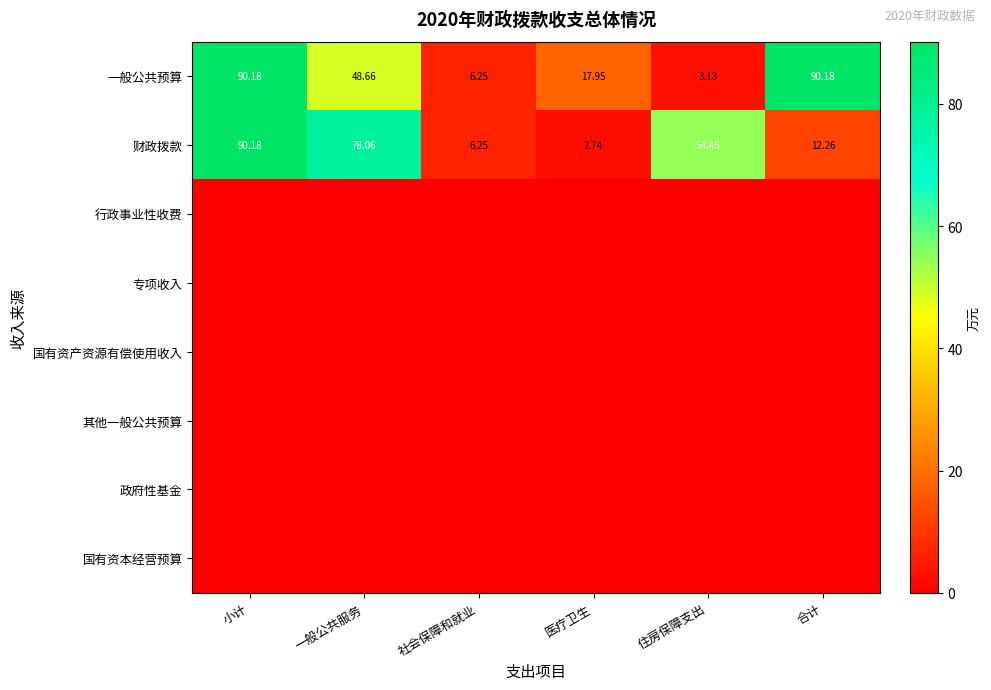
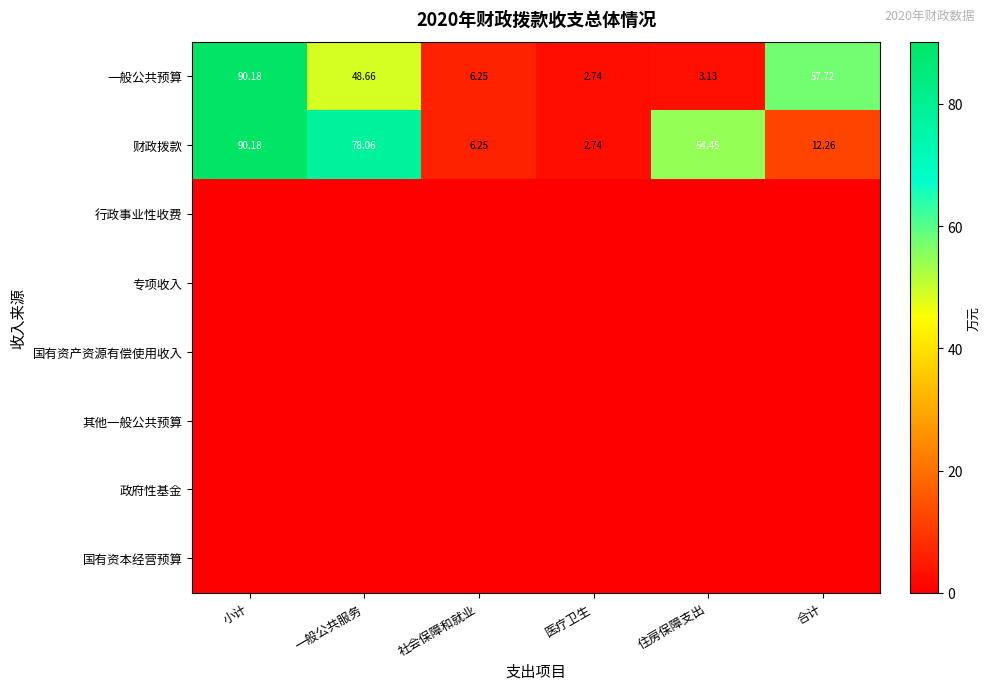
  {
    "一般公共预算": {
      "小计": 90.18,
      "一般公共服务": 48.66,
      "社会保障和就业": 6.25,
-     "医疗卫生": 17.95,
+     "医疗卫生": 2.74,
      "住房保障支出": 3.13,
-     "合计": 90.18
+     "合计": 57.72
    },
    "财政拨款": {
      "小计": 90.18,
      "一般公共服务": 78.06,
      "社会保障和就业": 6.25,
      "医疗卫生": 2.74,
      "住房保障支出": 54.45,
      "合计": 12.26
    }
  }
